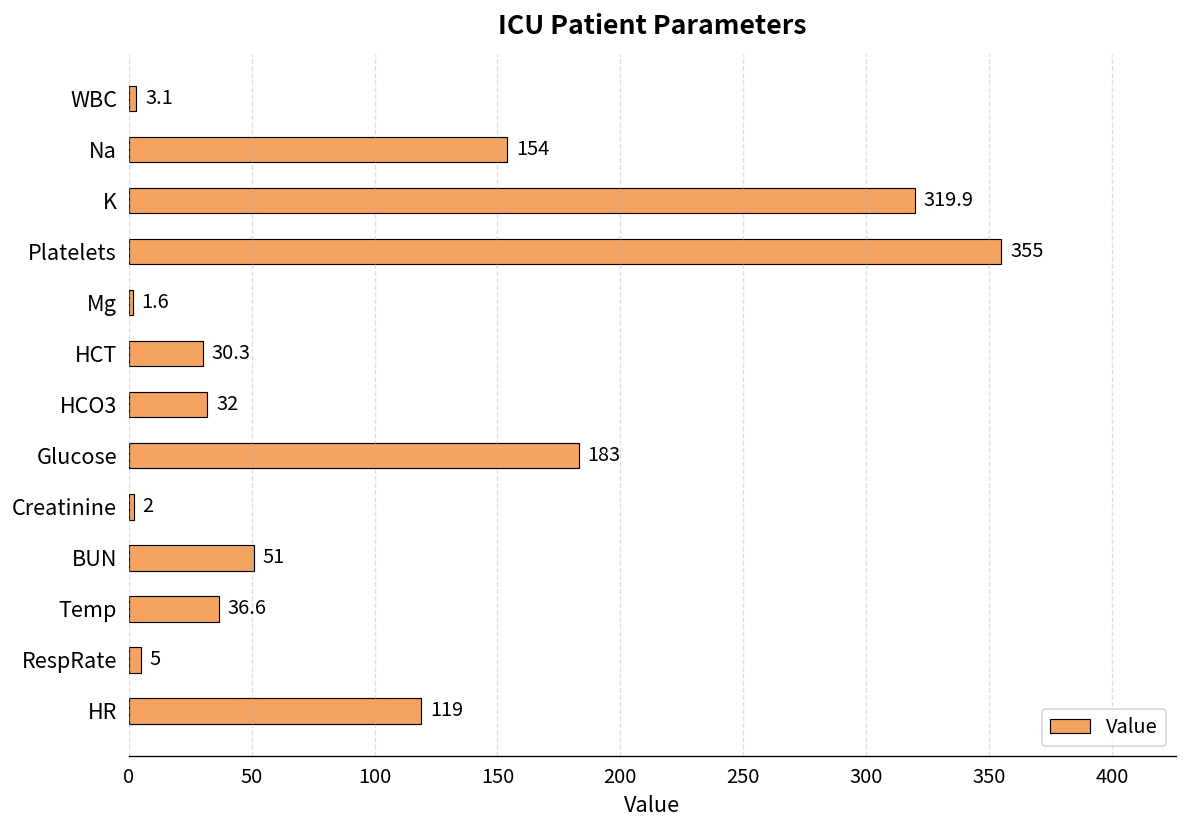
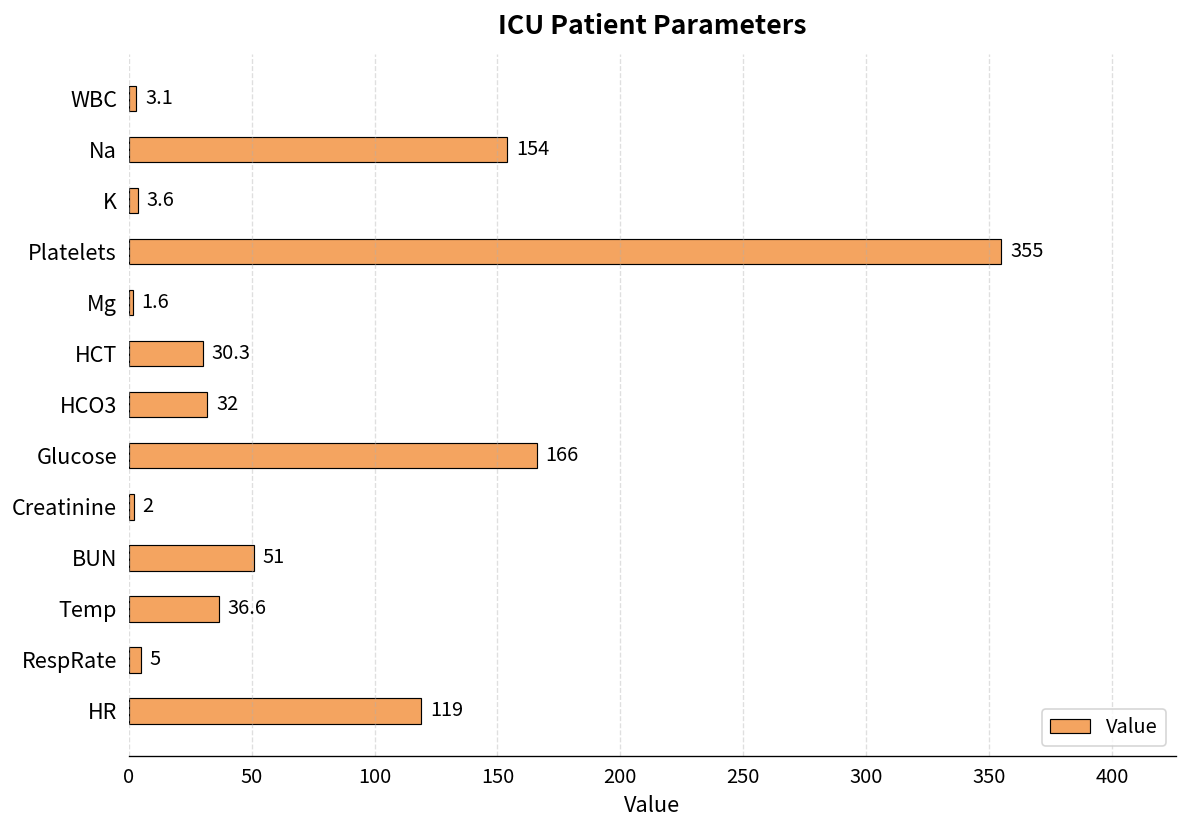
  {
    "WBC": 3.1,
    "Na": 154,
-   "K": 319.9,
+   "K": 3.6,
    "Platelets": 355,
    "Mg": 1.6,
    "HCT": 30.3,
    "HCO3": 32,
-   "Glucose": 183,
+   "Glucose": 166,
    "Creatinine": 2,
    "BUN": 51,
    "Temp": 36.6,
    "RespRate": 5,
    "HR": 119
  }
